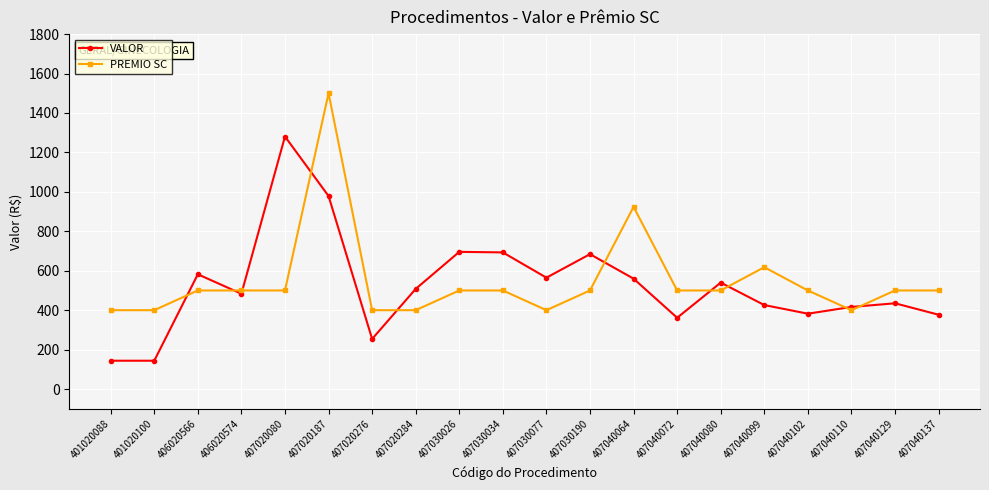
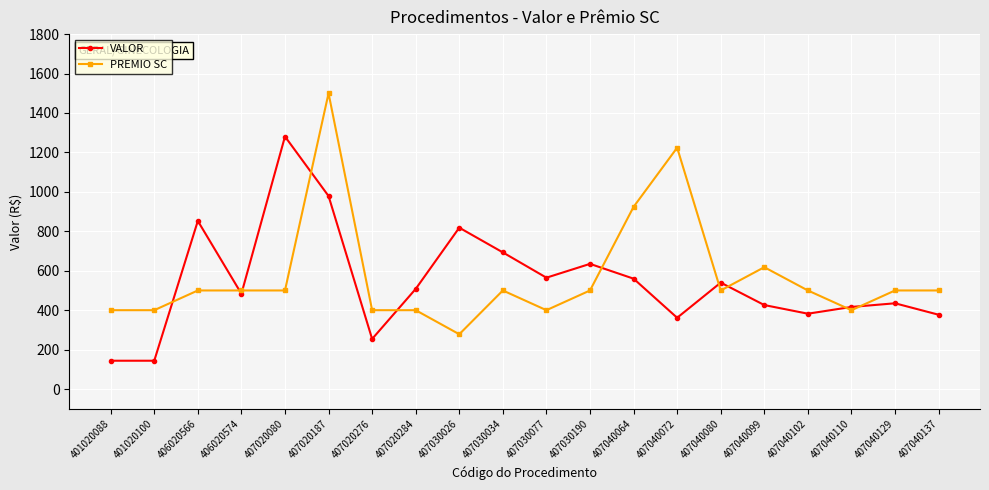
  {
    "VALOR": {
      "401020088": 140,
      "401020100": 140,
-     "406020566": 580,
+     "406020566": 850,
      "406020574": 480,
      "407020080": 1280,
      "407020187": 980,
      "407020276": 250,
      "407020284": 510,
-     "407030026": 700,
+     "407030026": 820,
      "407030034": 690,
      "407030077": 560,
-     "407030190": 680,
+     "407030190": 630,
      "407040064": 560,
      "407040072": 360,
      "407040080": 540,
      "407040099": 430,
      "407040102": 380,
      "407040110": 420,
      "407040129": 430,
      "407040137": 380
    },
    "PREMIO SC": {
      "401020088": 400,
      "401020100": 400,
      "406020566": 500,
      "406020574": 500,
      "407020080": 500,
      "407020187": 1500,
      "407020276": 400,
      "407020284": 400,
-     "407030026": 500,
+     "407030026": 280,
      "407030034": 500,
      "407030077": 400,
      "407030190": 500,
      "407040064": 920,
-     "407040072": 500,
+     "407040072": 1220,
      "407040080": 500,
      "407040099": 620,
      "407040102": 500,
      "407040110": 400,
      "407040129": 500,
      "407040137": 500
    }
  }
